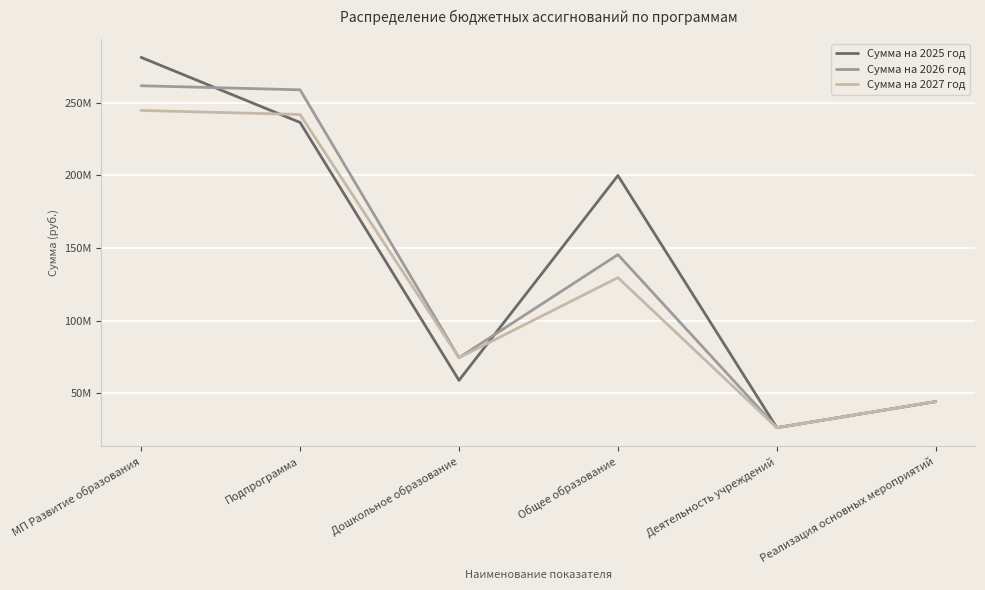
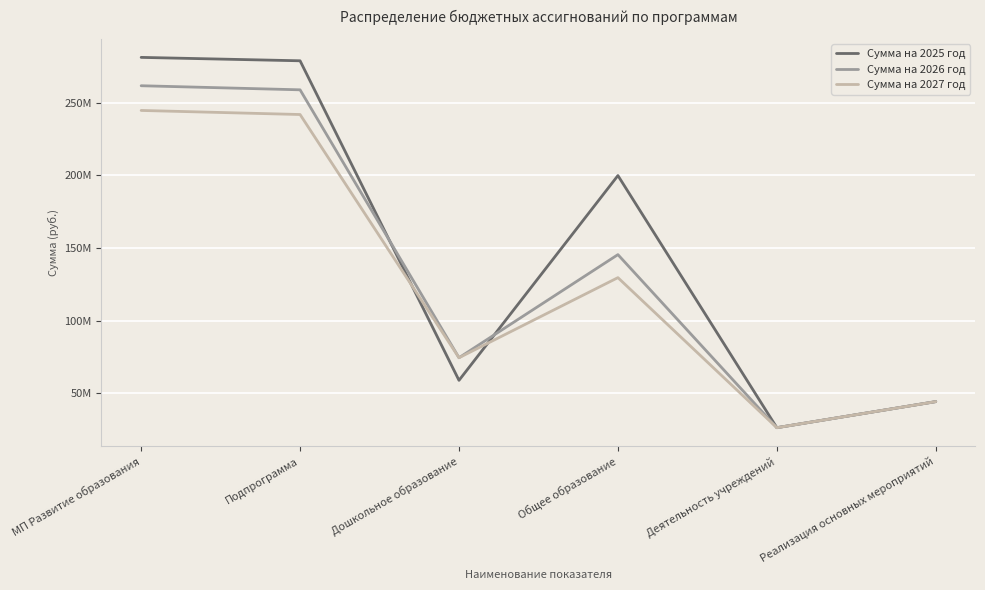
  {
    "Сумма на 2025 год": {
      "МП Развитие образования": 281000000,
-     "Подпрограмма": 236000000,
+     "Подпрограмма": 279000000,
      "Дошкольное образование": 59000000,
      "Общее образование": 200000000
    }
  }
